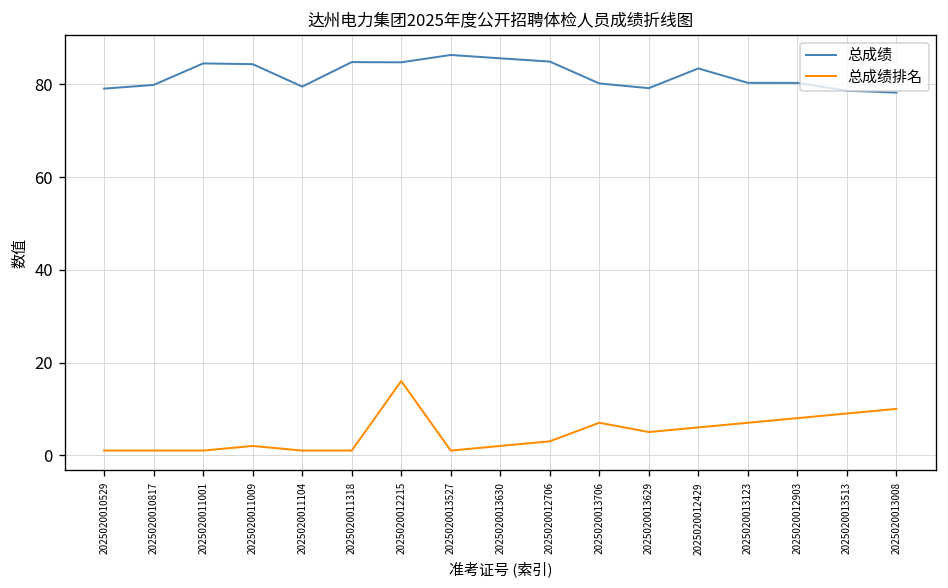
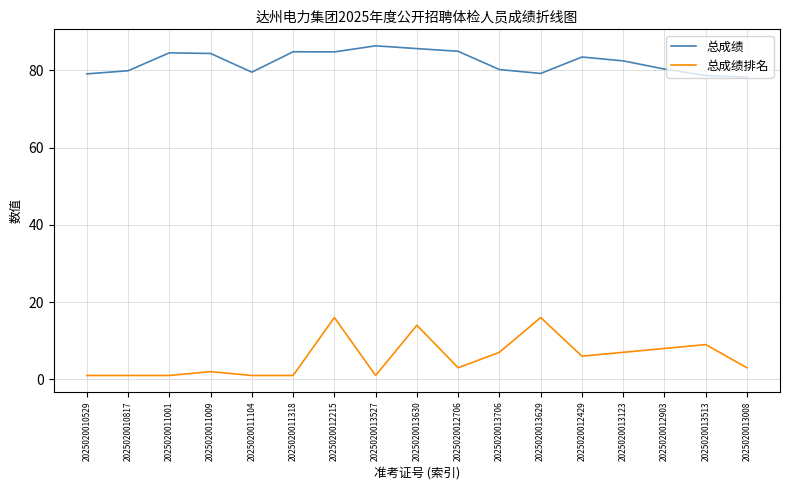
  {
    "总成绩": {
      "2025020010529": 79,
      "2025020010817": 80,
      "2025020011001": 85,
      "2025020011009": 84,
      "2025020011104": 80,
      "2025020011318": 85,
      "2025020012215": 85,
      "2025020013527": 86,
      "2025020013630": 86,
      "2025020012706": 85,
      "2025020013706": 80,
      "2025020013629": 79,
      "2025020012429": 83,
-     "2025020013123": 80,
+     "2025020013123": 82,
      "2025020012903": 80
    },
    "总成绩排名": {
      "2025020010529": 1,
      "2025020010817": 1,
      "2025020011001": 1,
      "2025020011009": 2,
      "2025020011104": 1,
      "2025020011318": 1,
      "2025020012215": 16,
      "2025020013527": 1,
-     "2025020013630": 2,
+     "2025020013630": 14,
      "2025020012706": 3,
      "2025020013706": 7,
-     "2025020013629": 5,
+     "2025020013629": 16,
      "2025020012429": 6,
      "2025020013123": 7,
      "2025020012903": 8,
      "2025020013513": 9,
-     "2025020013008": 10
+     "2025020013008": 3
    }
  }
